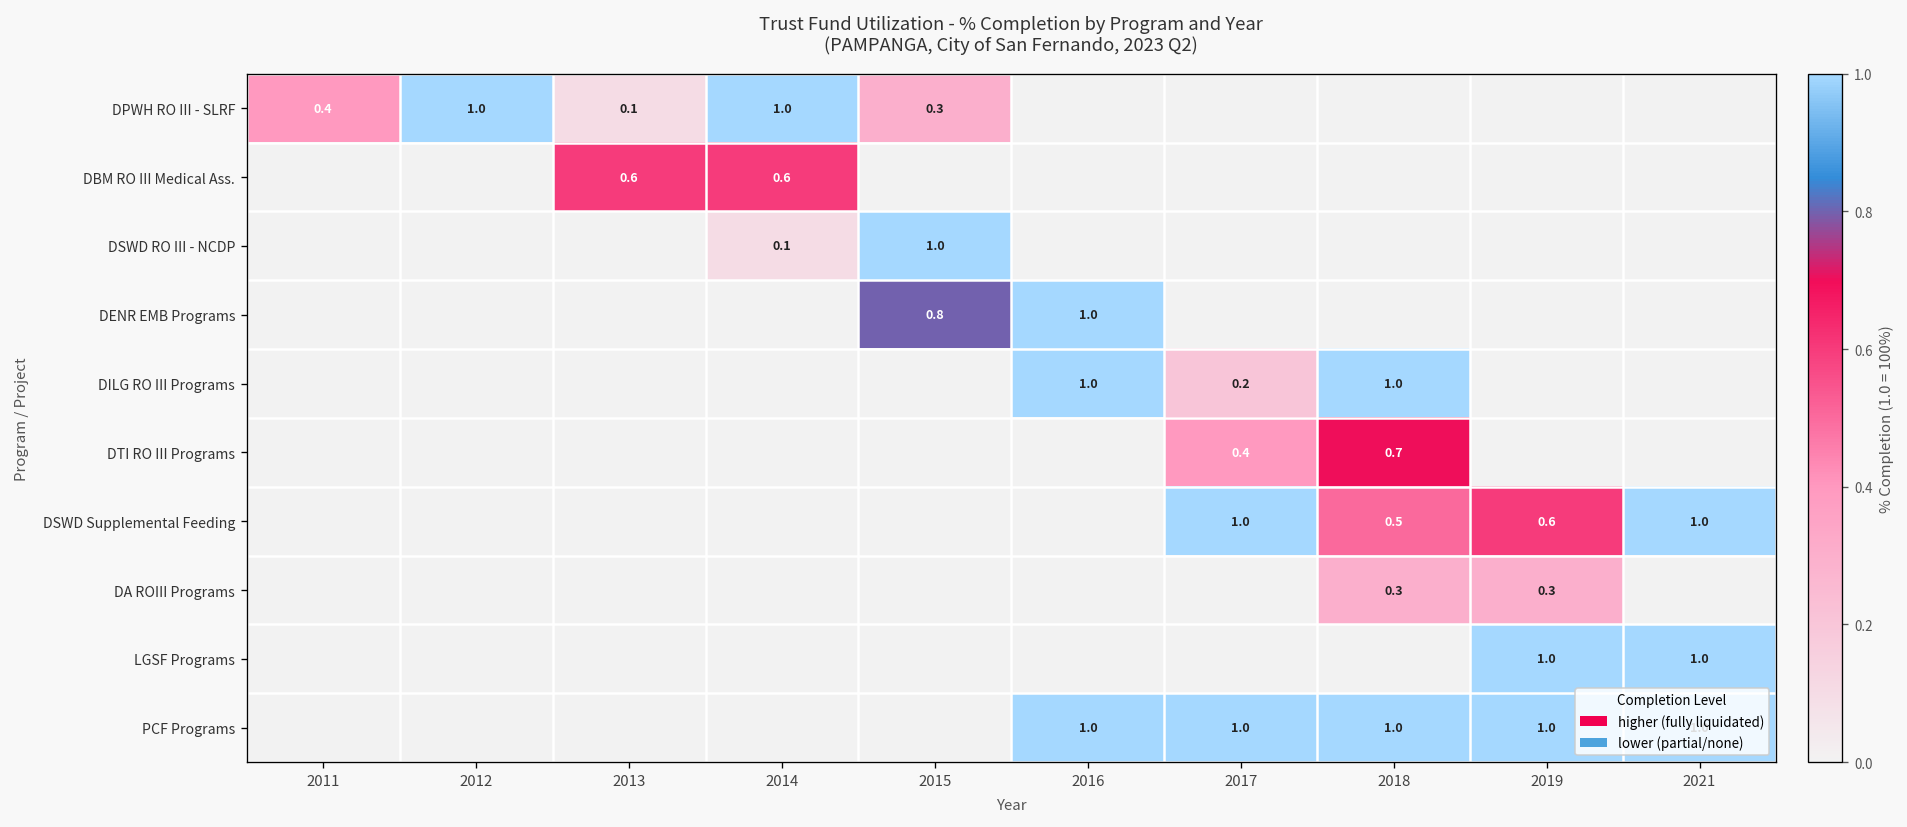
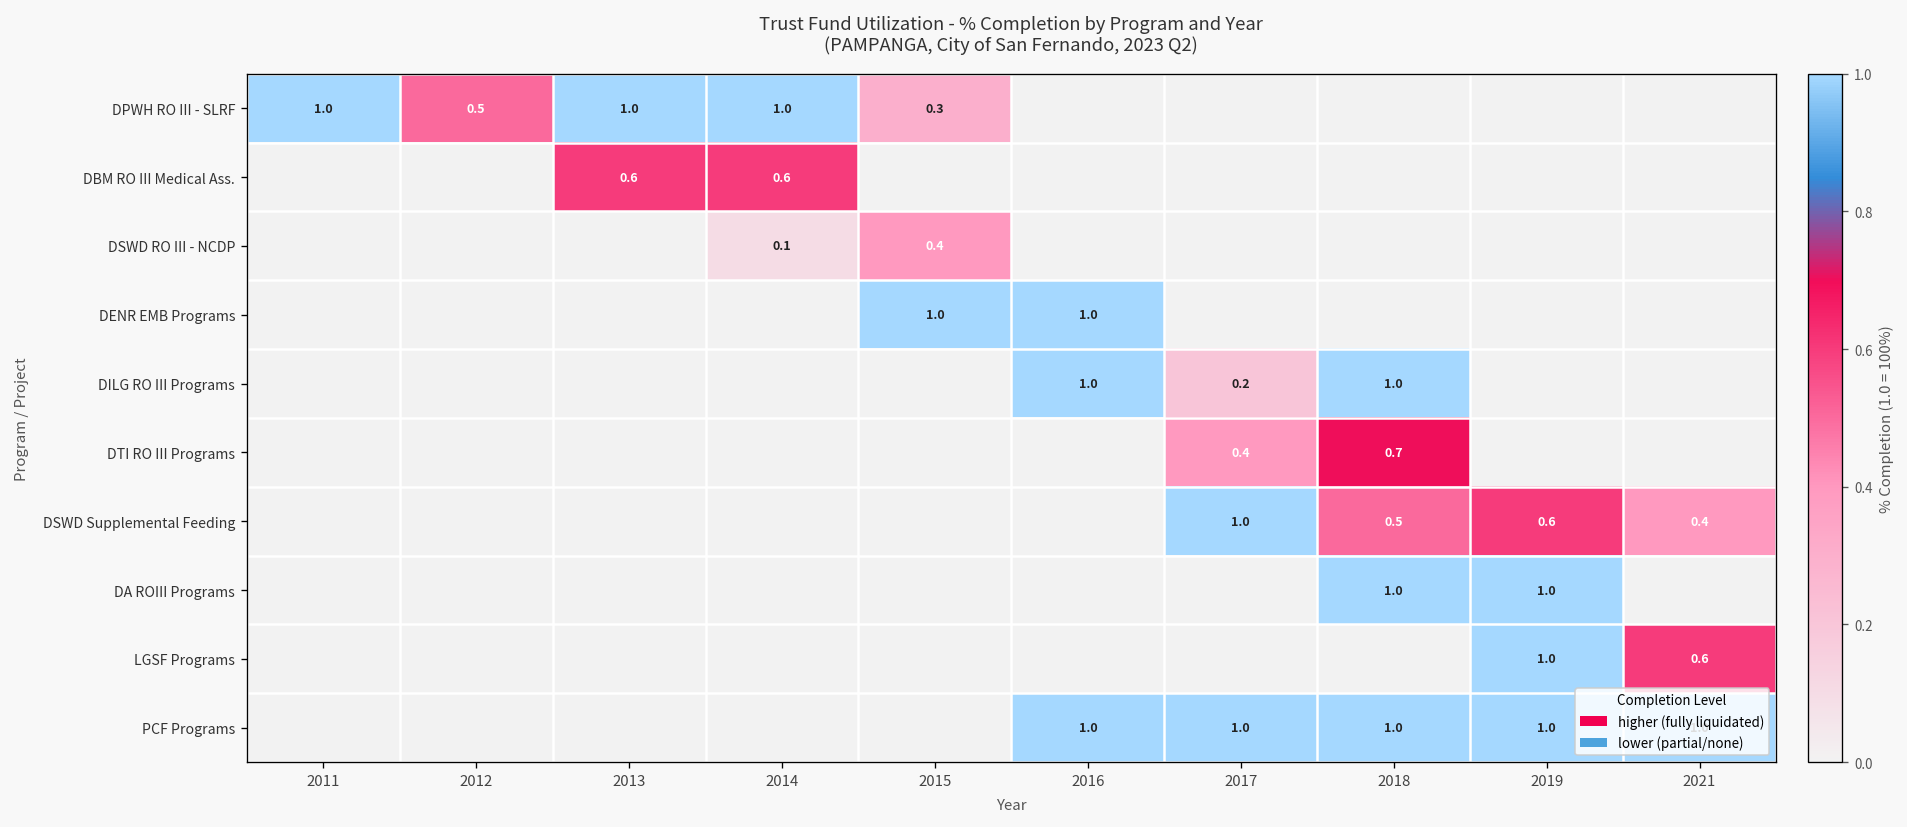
  {
    "DPWH RO III - SLRF": {
-     "2011": 0.4,
-     "2012": 1.0,
-     "2013": 0.1,
+     "2011": 1.0,
+     "2012": 0.5,
+     "2013": 1.0,
      "2014": 1.0,
      "2015": 0.3
    },
    "DBM RO III Medical Ass.": {
      "2013": 0.6,
      "2014": 0.6
    },
    "DSWD RO III - NCDP": {
      "2014": 0.1,
-     "2015": 1.0
+     "2015": 0.4
    },
    "DENR EMB Programs": {
-     "2015": 0.8,
+     "2015": 1.0,
      "2016": 1.0
    },
    "DILG RO III Programs": {
      "2016": 1.0,
      "2017": 0.2,
      "2018": 1.0
    },
    "DTI RO III Programs": {
      "2017": 0.4,
      "2018": 0.7
    },
    "DSWD Supplemental Feeding": {
      "2017": 1.0,
      "2018": 0.5,
      "2019": 0.6,
-     "2021": 1.0
+     "2021": 0.4
    },
    "DA ROIII Programs": {
-     "2018": 0.3,
-     "2019": 0.3
+     "2018": 1.0,
+     "2019": 1.0
    },
    "LGSF Programs": {
      "2019": 1.0,
-     "2021": 1.0
+     "2021": 0.6
    },
    "PCF Programs": {
      "2016": 1.0,
      "2017": 1.0,
      "2018": 1.0,
      "2019": 1.0
    }
  }
